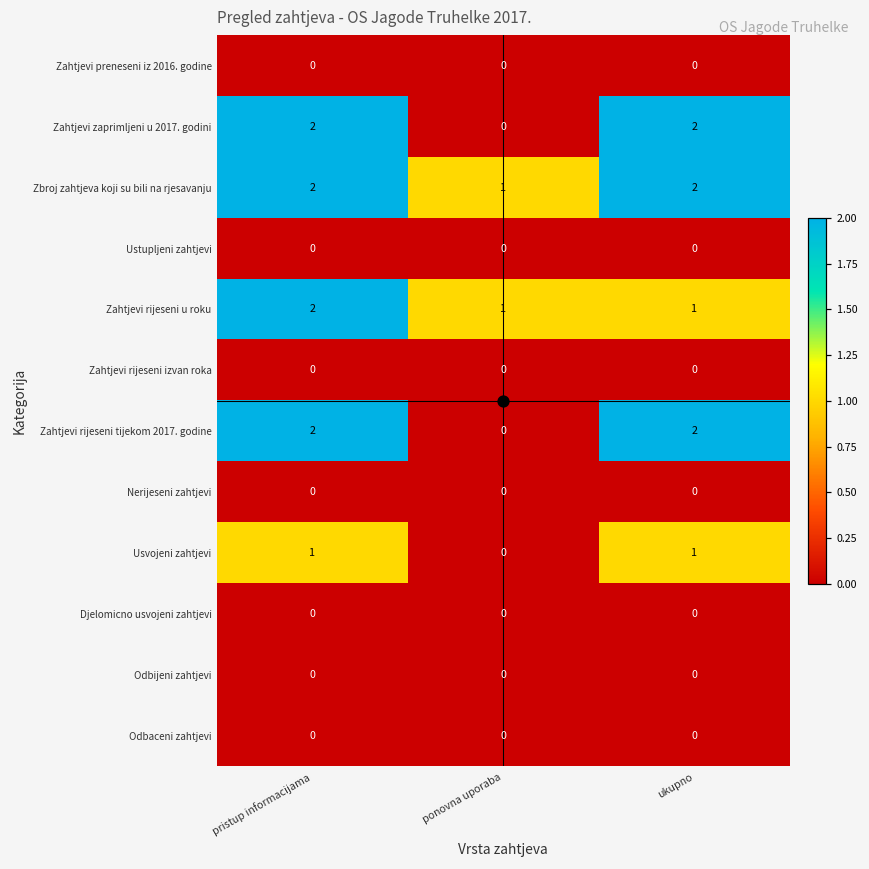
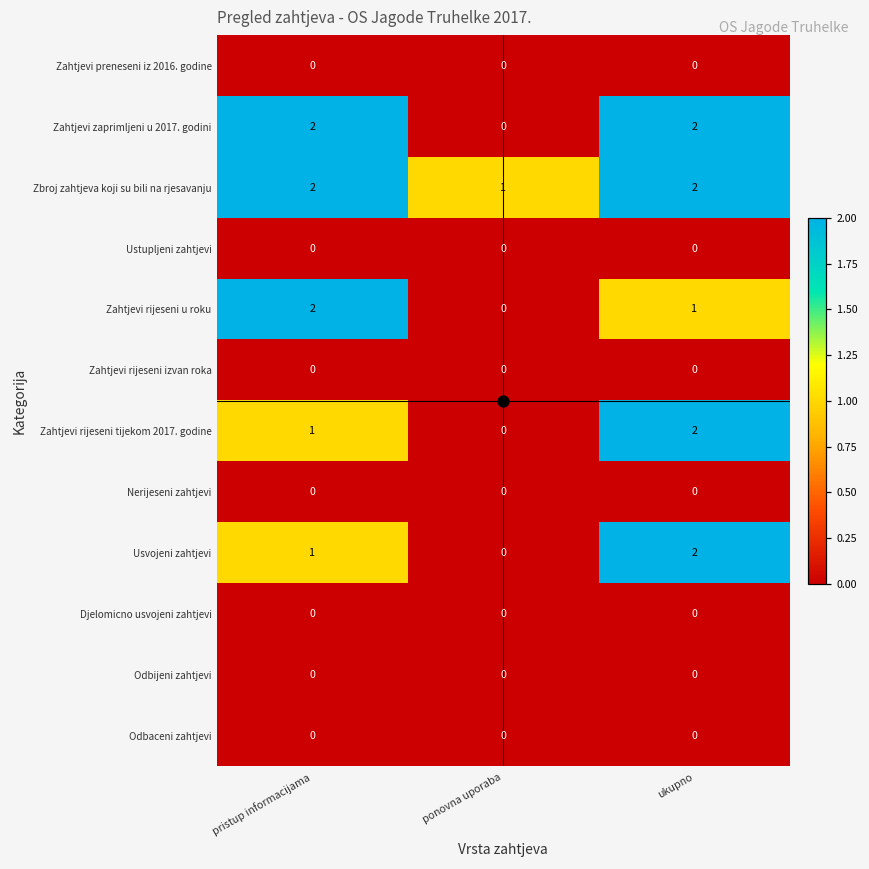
  {
    "Zahtjevi preneseni iz 2016. godine": {
      "pristup informacijama": 0,
      "ponovna uporaba": 0,
      "ukupno": 0
    },
    "Zahtjevi zaprimljeni u 2017. godini": {
      "pristup informacijama": 2,
      "ponovna uporaba": 0,
      "ukupno": 2
    },
    "Zbroj zahtjeva koji su bili na rjesavanju": {
      "pristup informacijama": 2,
      "ponovna uporaba": 1,
      "ukupno": 2
    },
    "Ustupljeni zahtjevi": {
      "pristup informacijama": 0,
      "ponovna uporaba": 0,
      "ukupno": 0
    },
    "Zahtjevi rijeseni u roku": {
      "pristup informacijama": 2,
-     "ponovna uporaba": 1,
+     "ponovna uporaba": 0,
      "ukupno": 1
    },
    "Zahtjevi rijeseni izvan roka": {
      "pristup informacijama": 0,
      "ponovna uporaba": 0,
      "ukupno": 0
    },
    "Zahtjevi rijeseni tijekom 2017. godine": {
-     "pristup informacijama": 2,
+     "pristup informacijama": 1,
      "ponovna uporaba": 0,
      "ukupno": 2
    },
    "Nerijeseni zahtjevi": {
      "pristup informacijama": 0,
      "ponovna uporaba": 0,
      "ukupno": 0
    },
    "Usvojeni zahtjevi": {
      "pristup informacijama": 1,
      "ponovna uporaba": 0,
-     "ukupno": 1
+     "ukupno": 2
    },
    "Djelomicno usvojeni zahtjevi": {
      "pristup informacijama": 0,
      "ponovna uporaba": 0,
      "ukupno": 0
    },
    "Odbijeni zahtjevi": {
      "pristup informacijama": 0,
      "ponovna uporaba": 0,
      "ukupno": 0
    },
    "Odbaceni zahtjevi": {
      "pristup informacijama": 0,
      "ponovna uporaba": 0,
      "ukupno": 0
    }
  }
